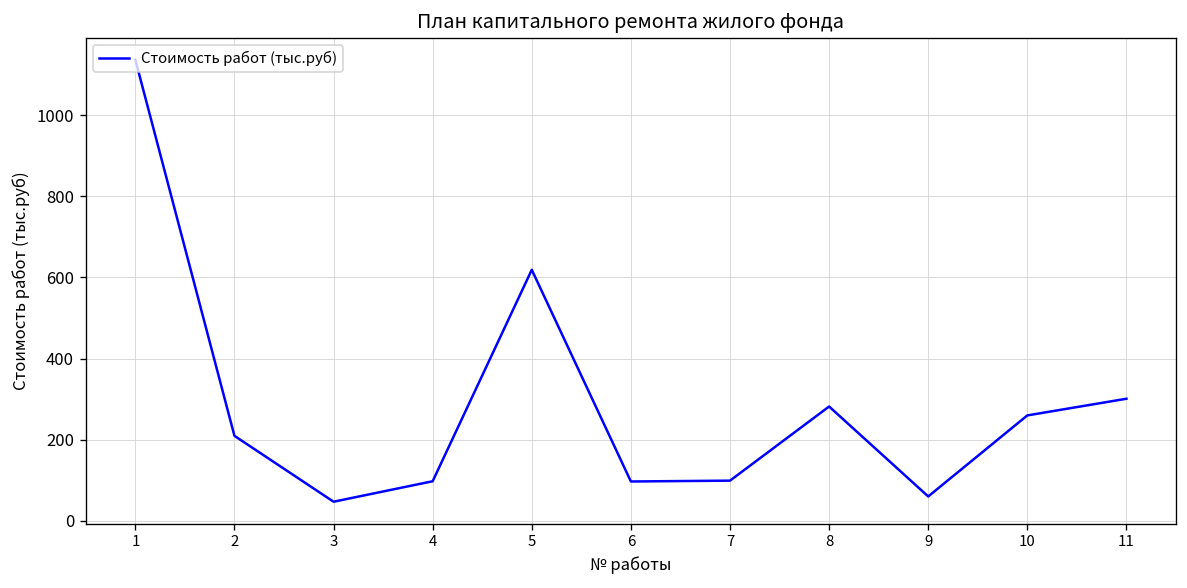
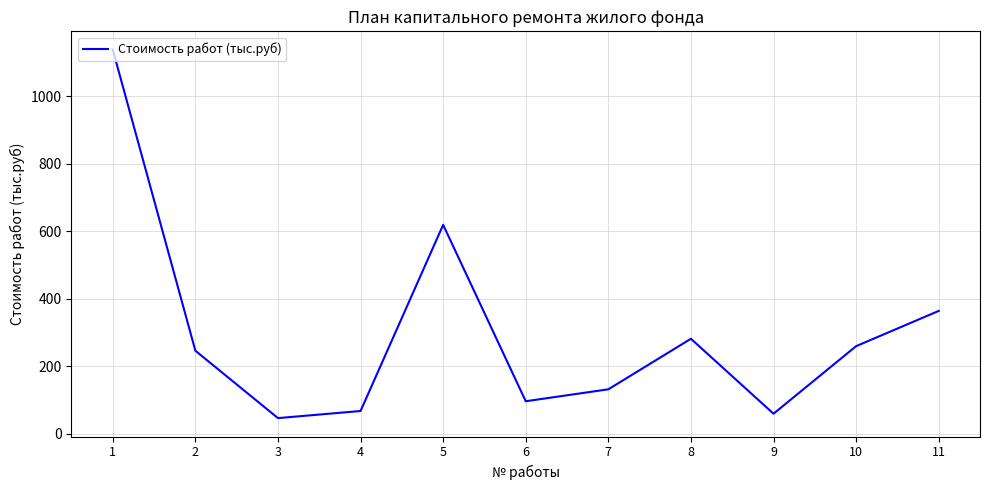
  {
-   "2": 210,
+   "2": 250,
    "3": 50,
-   "4": 100,
+   "4": 70,
    "5": 620,
    "6": 100,
-   "7": 100,
+   "7": 130,
    "8": 280,
    "9": 60,
    "10": 260,
-   "11": 300
+   "11": 360
  }
